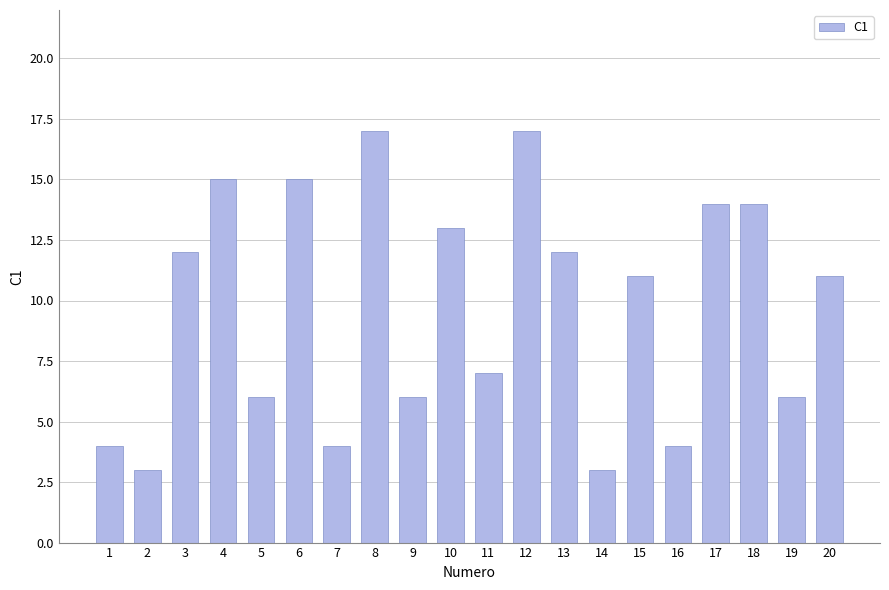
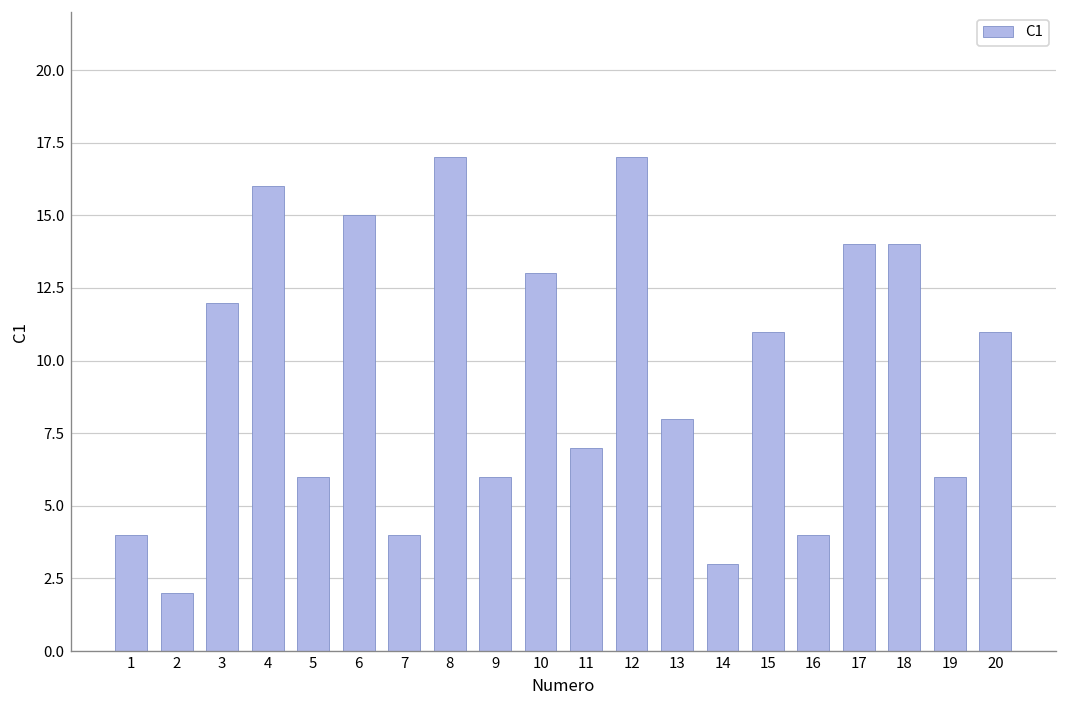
  {
    "1": 4,
-   "2": 3,
+   "2": 2,
    "3": 12,
-   "4": 15,
+   "4": 16,
    "5": 6,
    "6": 15,
    "7": 4,
    "8": 17,
    "9": 6,
    "10": 13,
    "11": 7,
    "12": 17,
-   "13": 12,
+   "13": 8,
    "14": 3,
    "15": 11,
    "16": 4,
    "17": 14,
    "18": 14,
    "19": 6,
    "20": 11
  }
